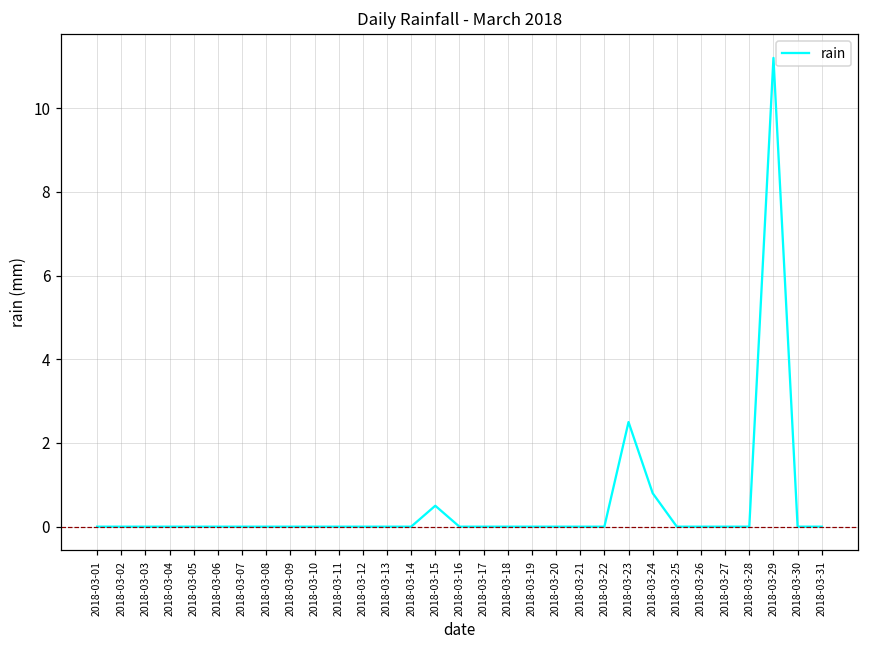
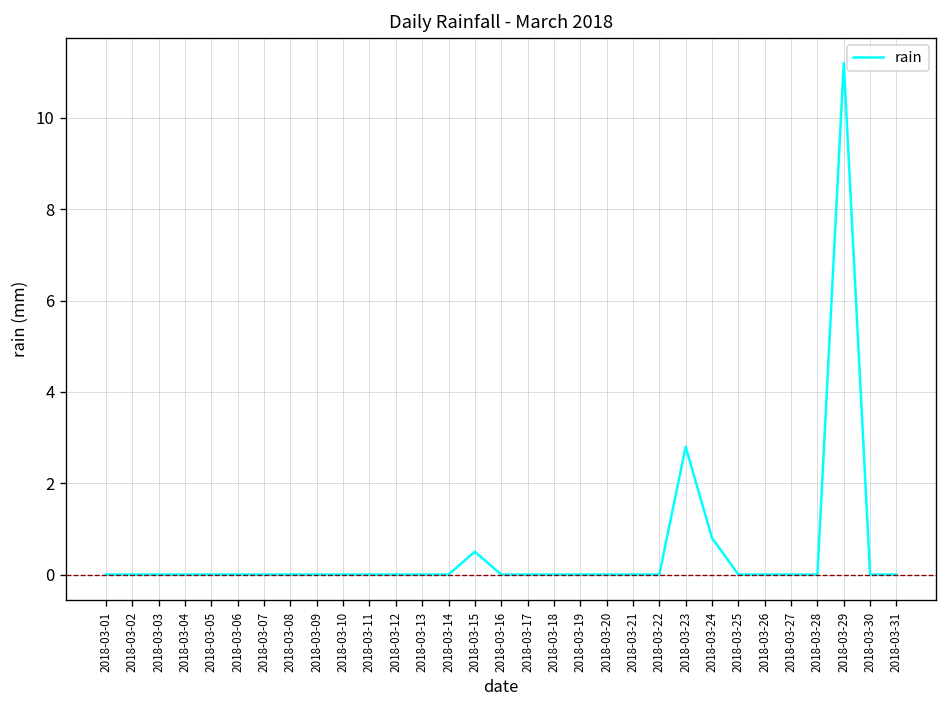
  {
    "2018-03-01": 0.0,
    "2018-03-02": 0.0,
    "2018-03-03": 0.0,
    "2018-03-04": 0.0,
    "2018-03-05": 0.0,
    "2018-03-06": 0.0,
    "2018-03-07": 0.0,
    "2018-03-08": 0.0,
    "2018-03-09": 0.0,
    "2018-03-10": 0.0,
    "2018-03-11": 0.0,
    "2018-03-12": 0.0,
    "2018-03-13": 0.0,
    "2018-03-14": 0.0,
    "2018-03-15": 0.5,
    "2018-03-16": 0.0,
    "2018-03-17": 0.0,
    "2018-03-18": 0.0,
    "2018-03-19": 0.0,
    "2018-03-20": 0.0,
    "2018-03-21": 0.0,
    "2018-03-22": 0.0,
-   "2018-03-23": 2.5,
+   "2018-03-23": 2.8,
    "2018-03-24": 0.8,
    "2018-03-25": 0.0,
    "2018-03-26": 0.0,
    "2018-03-27": 0.0,
    "2018-03-28": 0.0,
    "2018-03-29": 11.2,
    "2018-03-30": 0.0,
    "2018-03-31": 0.0
  }
